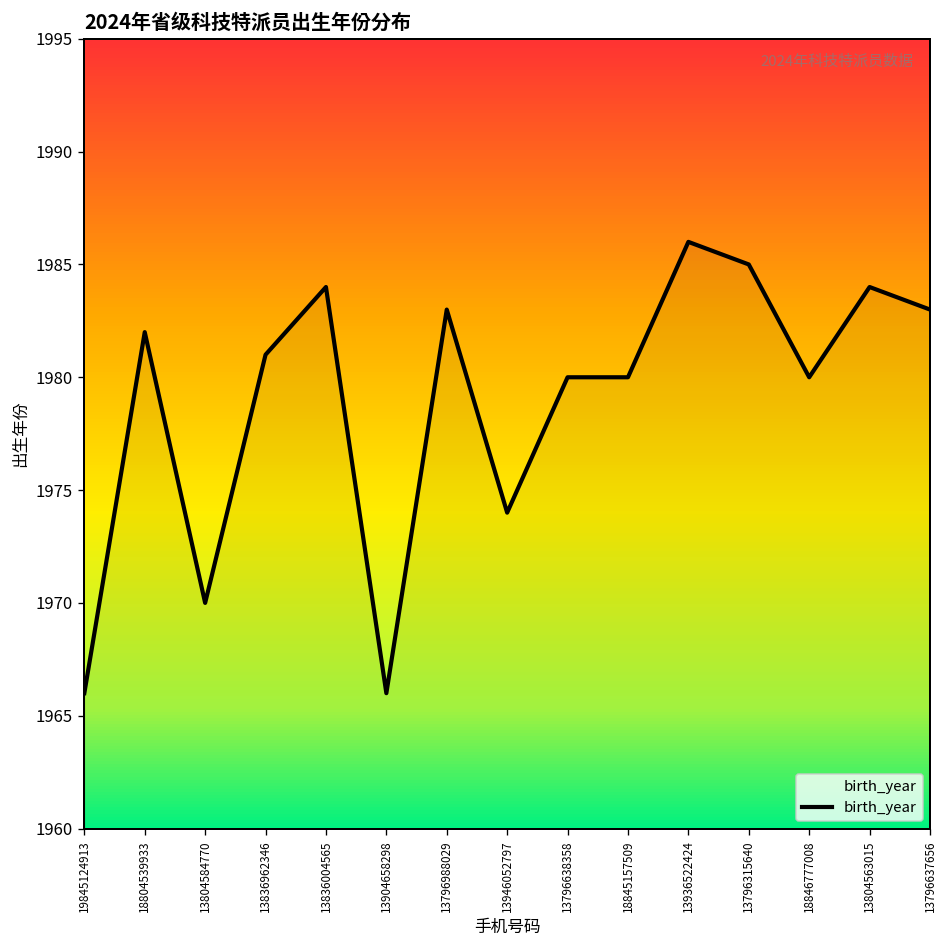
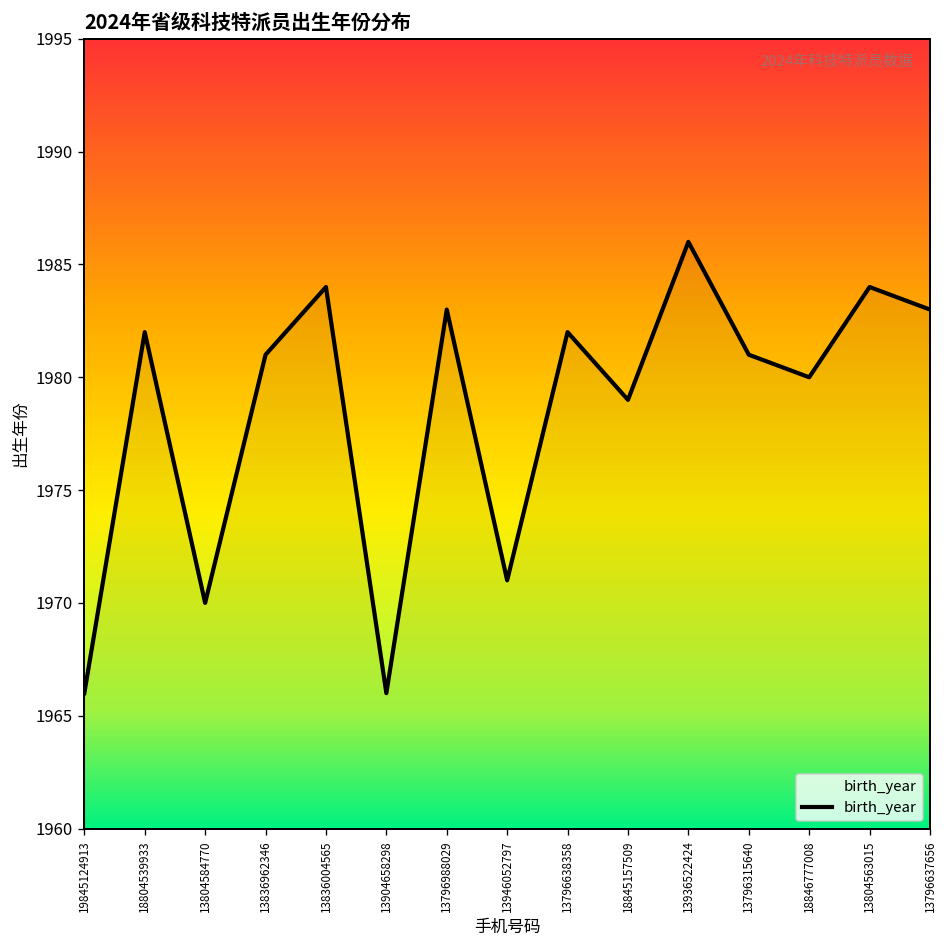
  {
    "19845124913": 1966,
    "18804539933": 1982,
    "13804584770": 1970,
    "13836962346": 1981,
    "13836004565": 1984,
    "13904658298": 1966,
    "13796988029": 1983,
-   "13946052797": 1974,
-   "13796638358": 1980,
-   "18845157509": 1980,
+   "13946052797": 1971,
+   "13796638358": 1982,
+   "18845157509": 1979,
    "13936522424": 1986,
-   "13796315640": 1985,
+   "13796315640": 1981,
    "18846777008": 1980,
    "13804563015": 1984,
    "13796637656": 1983
  }
